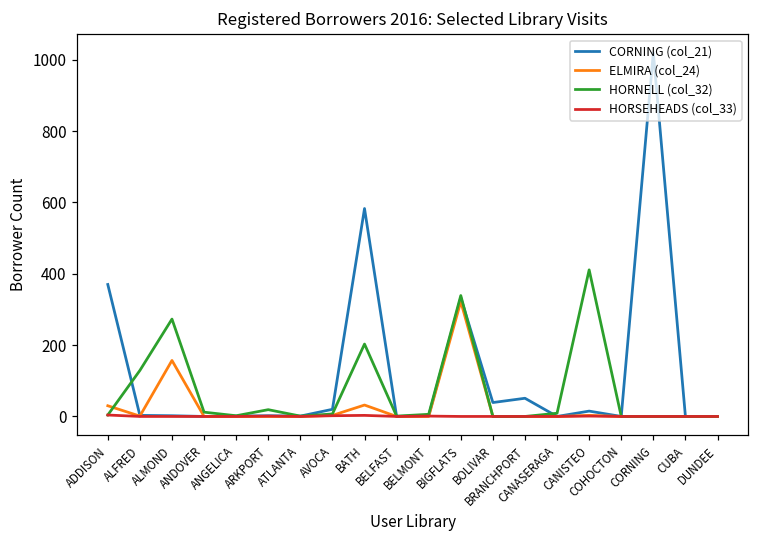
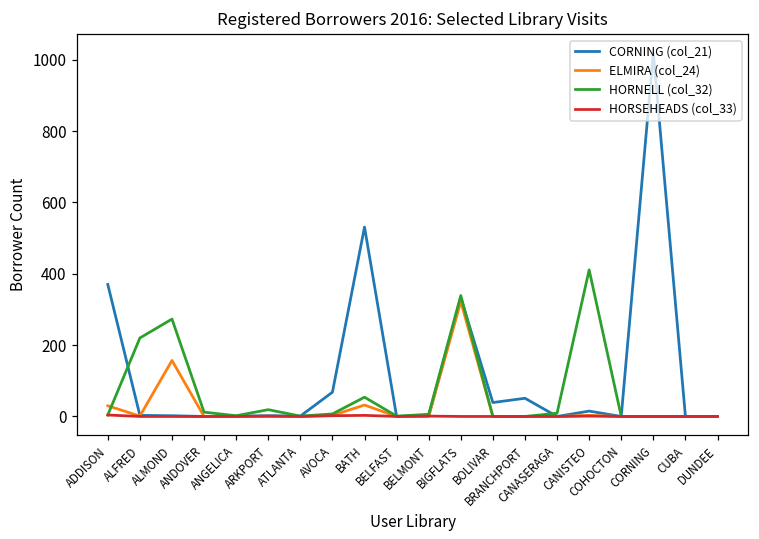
  {
    "CORNING (col_21)": {
      "ADDISON": 370,
-     "AVOCA": 20,
-     "BATH": 580,
+     "AVOCA": 70,
+     "BATH": 530,
      "BOLIVAR": 40,
      "BRANCHPORT": 50,
      "CANISTEO": 20
    },
    "ELMIRA (col_24)": {
      "ADDISON": 30,
      "ALMOND": 160,
      "BATH": 30,
      "BIGFLATS": 320
    },
    "HORNELL (col_32)": {
-     "ALFRED": 130,
+     "ALFRED": 220,
      "ALMOND": 270,
      "ANDOVER": 10,
      "ARKPORT": 20,
-     "BATH": 200,
+     "BATH": 50,
      "CANASERAGA": 10,
      "CANISTEO": 410
    },
    "HORSEHEADS (col_33)": {
      "BATH": 0,
      "BIGFLATS": 0
    }
  }
